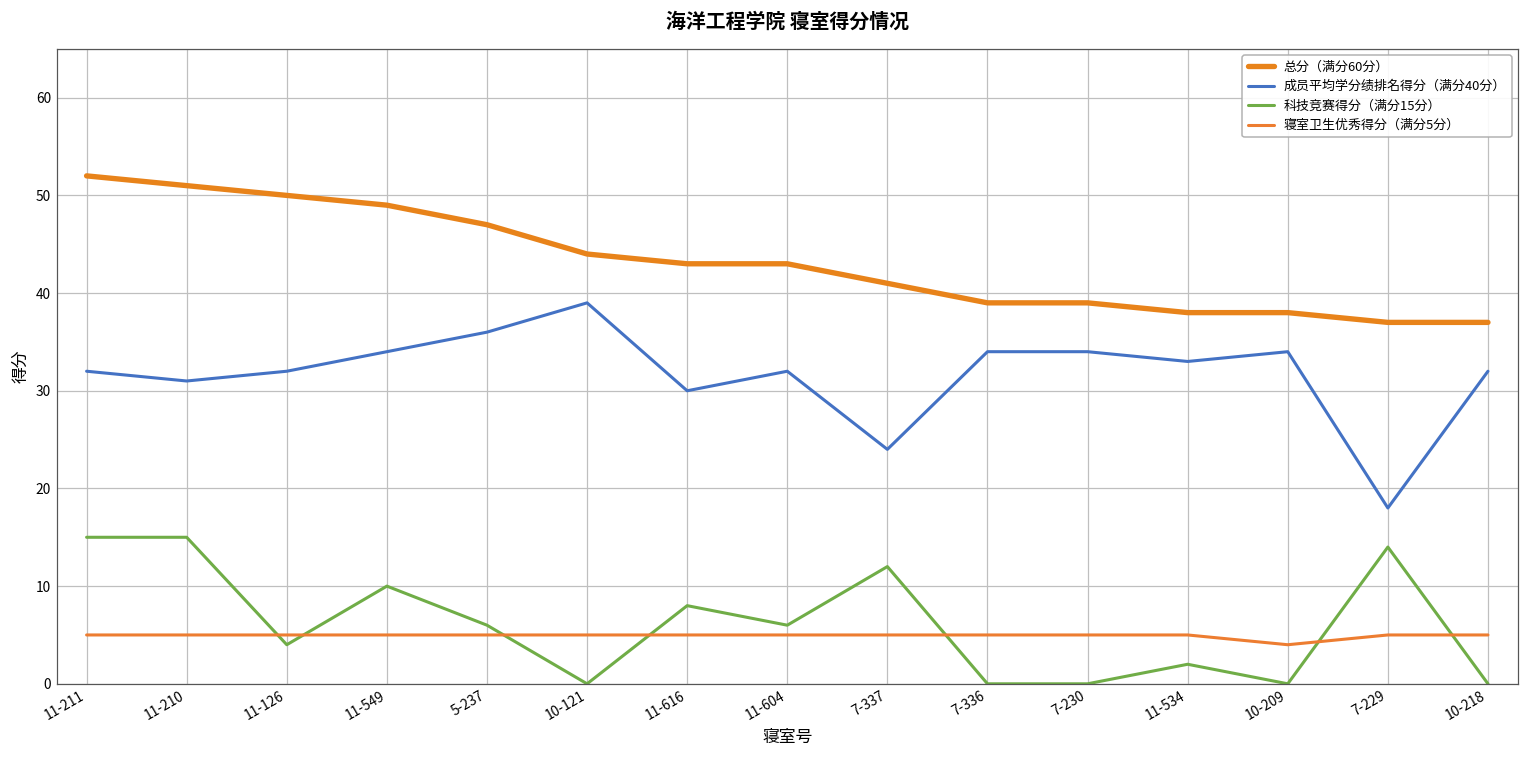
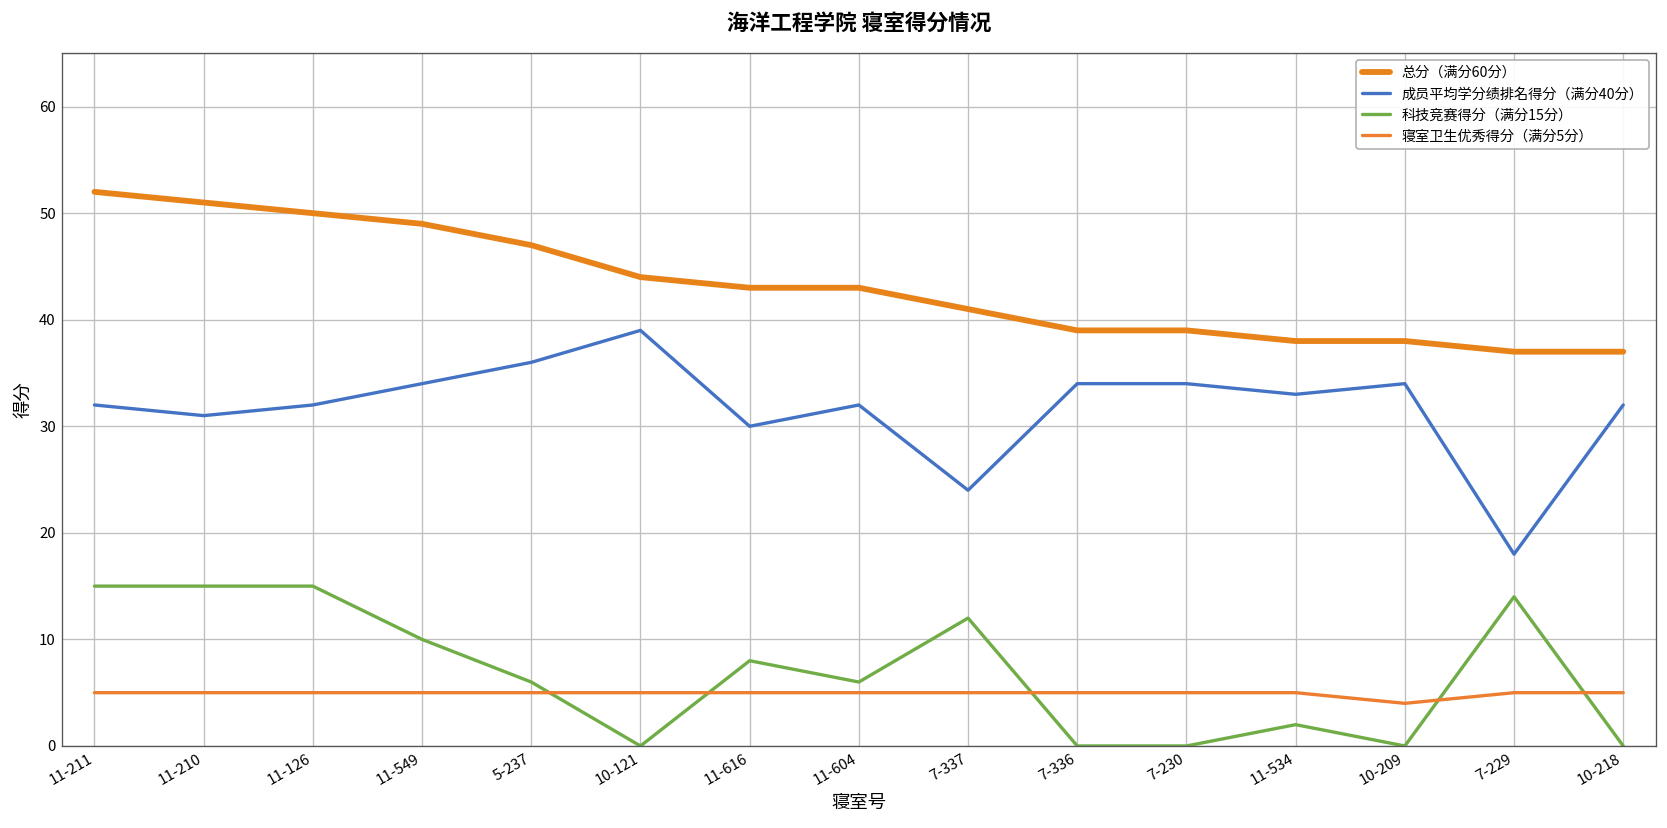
  {
    "成员平均学分绩排名得分（满分40分）": {
      "11-211": 32,
      "11-210": 31,
      "11-126": 32,
      "11-549": 34,
      "5-237": 36,
      "10-121": 39,
      "11-616": 30,
      "11-604": 32,
      "7-337": 24,
      "7-336": 34,
      "7-230": 34,
      "11-534": 33,
      "10-209": 34,
      "7-229": 18,
      "10-218": 32
    },
    "科技竞赛得分（满分15分）": {
      "11-211": 15,
      "11-210": 15,
-     "11-126": 4,
+     "11-126": 15,
      "11-549": 10,
      "5-237": 6,
      "10-121": 0,
      "11-616": 8,
      "11-604": 6,
      "7-337": 12,
      "7-336": 0,
      "7-230": 0,
      "11-534": 2,
      "10-209": 0,
      "7-229": 14,
      "10-218": 0
    }
  }
